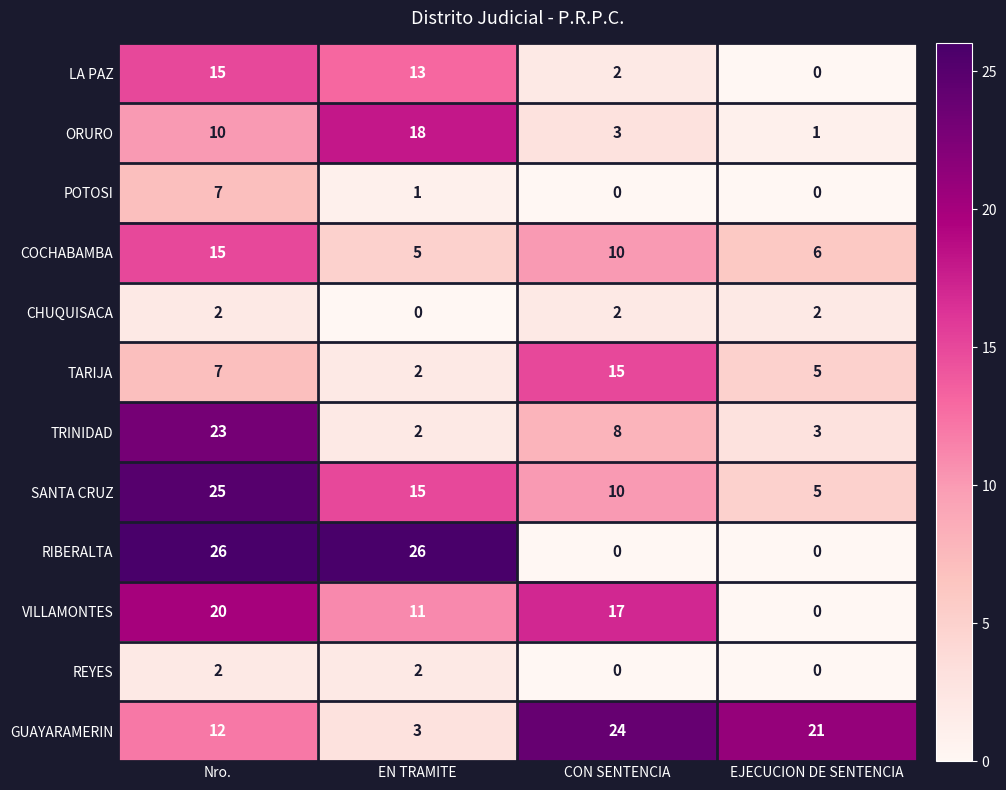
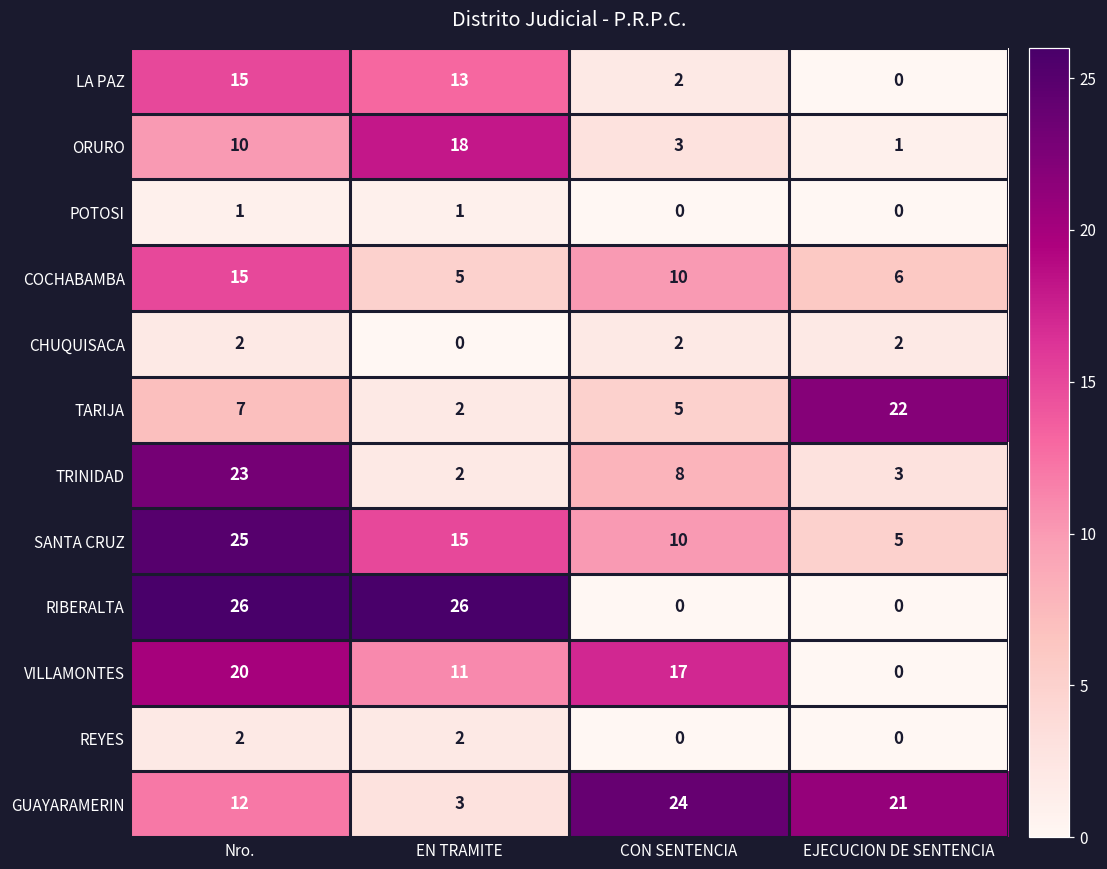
  {
    "LA PAZ": {
      "Nro.": 15,
      "EN TRAMITE": 13,
      "CON SENTENCIA": 2,
      "EJECUCION DE SENTENCIA": 0
    },
    "ORURO": {
      "Nro.": 10,
      "EN TRAMITE": 18,
      "CON SENTENCIA": 3,
      "EJECUCION DE SENTENCIA": 1
    },
    "POTOSI": {
-     "Nro.": 7,
+     "Nro.": 1,
      "EN TRAMITE": 1,
      "CON SENTENCIA": 0,
      "EJECUCION DE SENTENCIA": 0
    },
    "COCHABAMBA": {
      "Nro.": 15,
      "EN TRAMITE": 5,
      "CON SENTENCIA": 10,
      "EJECUCION DE SENTENCIA": 6
    },
    "CHUQUISACA": {
      "Nro.": 2,
      "EN TRAMITE": 0,
      "CON SENTENCIA": 2,
      "EJECUCION DE SENTENCIA": 2
    },
    "TARIJA": {
      "Nro.": 7,
      "EN TRAMITE": 2,
-     "CON SENTENCIA": 15,
-     "EJECUCION DE SENTENCIA": 5
+     "CON SENTENCIA": 5,
+     "EJECUCION DE SENTENCIA": 22
    },
    "TRINIDAD": {
      "Nro.": 23,
      "EN TRAMITE": 2,
      "CON SENTENCIA": 8,
      "EJECUCION DE SENTENCIA": 3
    },
    "SANTA CRUZ": {
      "Nro.": 25,
      "EN TRAMITE": 15,
      "CON SENTENCIA": 10,
      "EJECUCION DE SENTENCIA": 5
    },
    "RIBERALTA": {
      "Nro.": 26,
      "EN TRAMITE": 26,
      "CON SENTENCIA": 0,
      "EJECUCION DE SENTENCIA": 0
    },
    "VILLAMONTES": {
      "Nro.": 20,
      "EN TRAMITE": 11,
      "CON SENTENCIA": 17,
      "EJECUCION DE SENTENCIA": 0
    },
    "REYES": {
      "Nro.": 2,
      "EN TRAMITE": 2,
      "CON SENTENCIA": 0,
      "EJECUCION DE SENTENCIA": 0
    },
    "GUAYARAMERIN": {
      "Nro.": 12,
      "EN TRAMITE": 3,
      "CON SENTENCIA": 24,
      "EJECUCION DE SENTENCIA": 21
    }
  }
